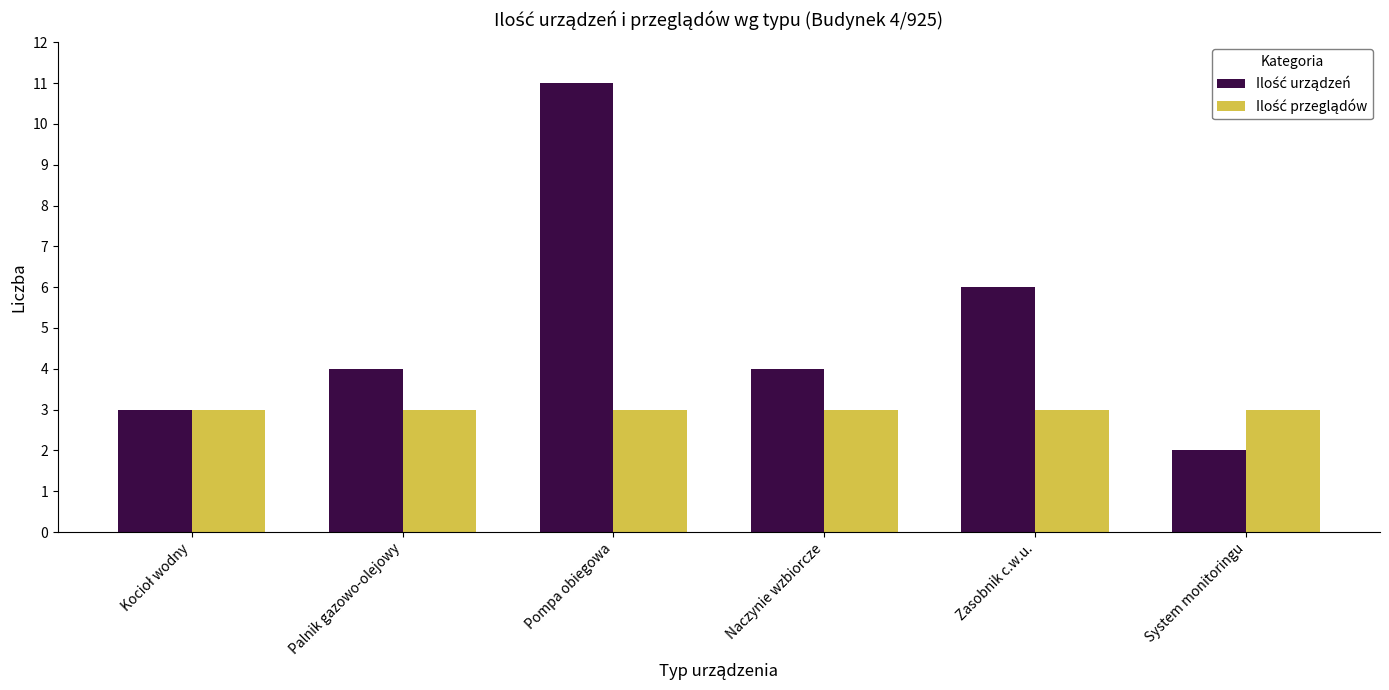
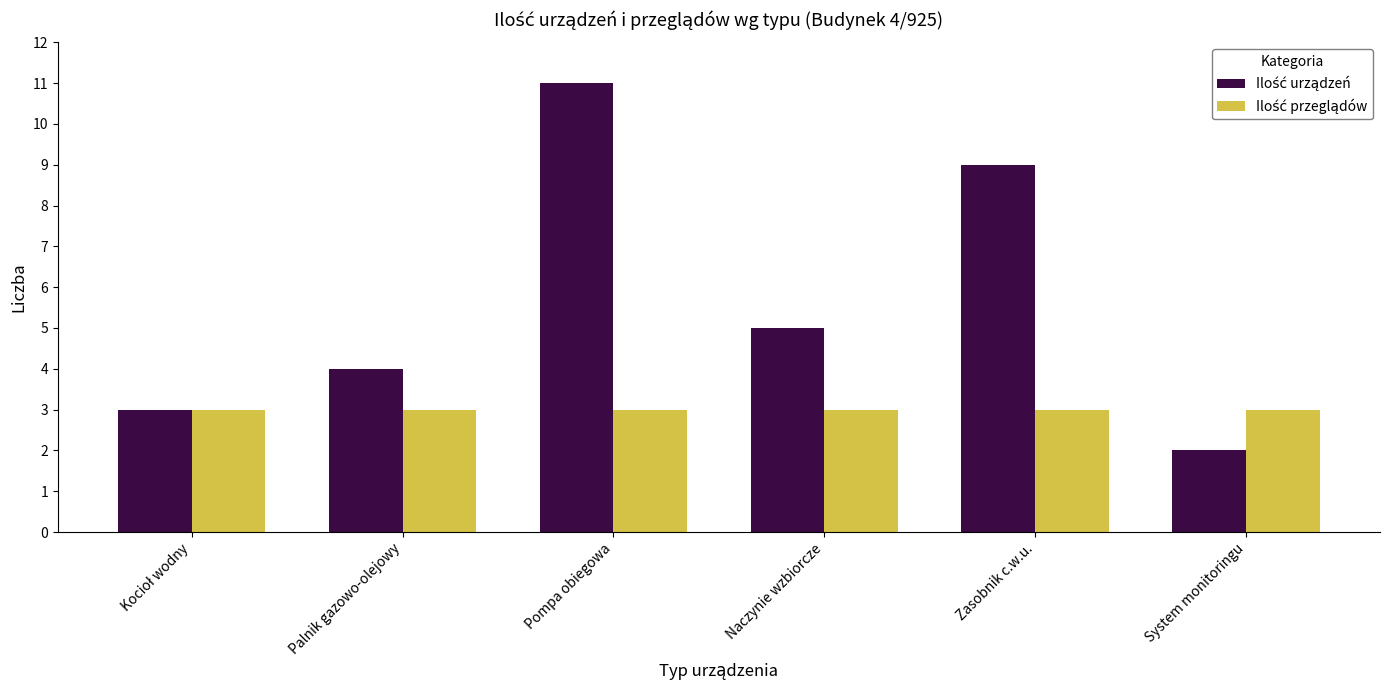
  {
    "Ilość urządzeń": {
      "Kocioł wodny": 3,
      "Palnik gazowo-olejowy": 4,
      "Pompa obiegowa": 11,
-     "Naczynie wzbiorcze": 4,
-     "Zasobnik c.w.u.": 6,
+     "Naczynie wzbiorcze": 5,
+     "Zasobnik c.w.u.": 9,
      "System monitoringu": 2
    },
    "Ilość przeglądów": {
      "Kocioł wodny": 3,
      "Palnik gazowo-olejowy": 3,
      "Pompa obiegowa": 3,
      "Naczynie wzbiorcze": 3,
      "Zasobnik c.w.u.": 3,
      "System monitoringu": 3
    }
  }
